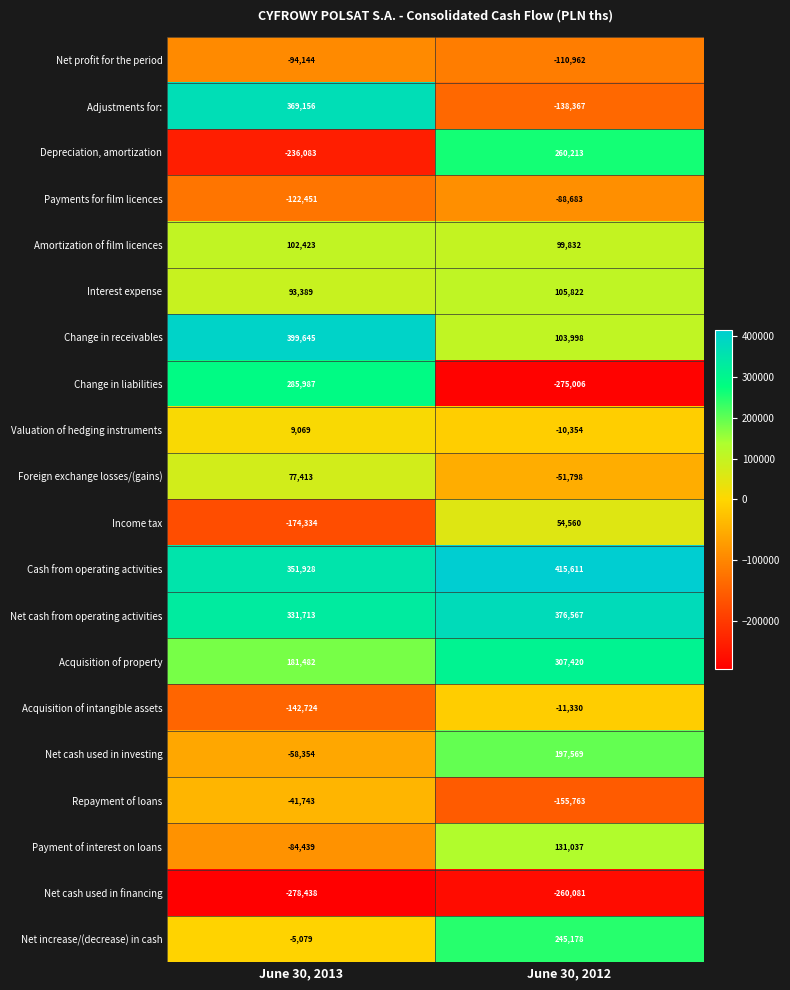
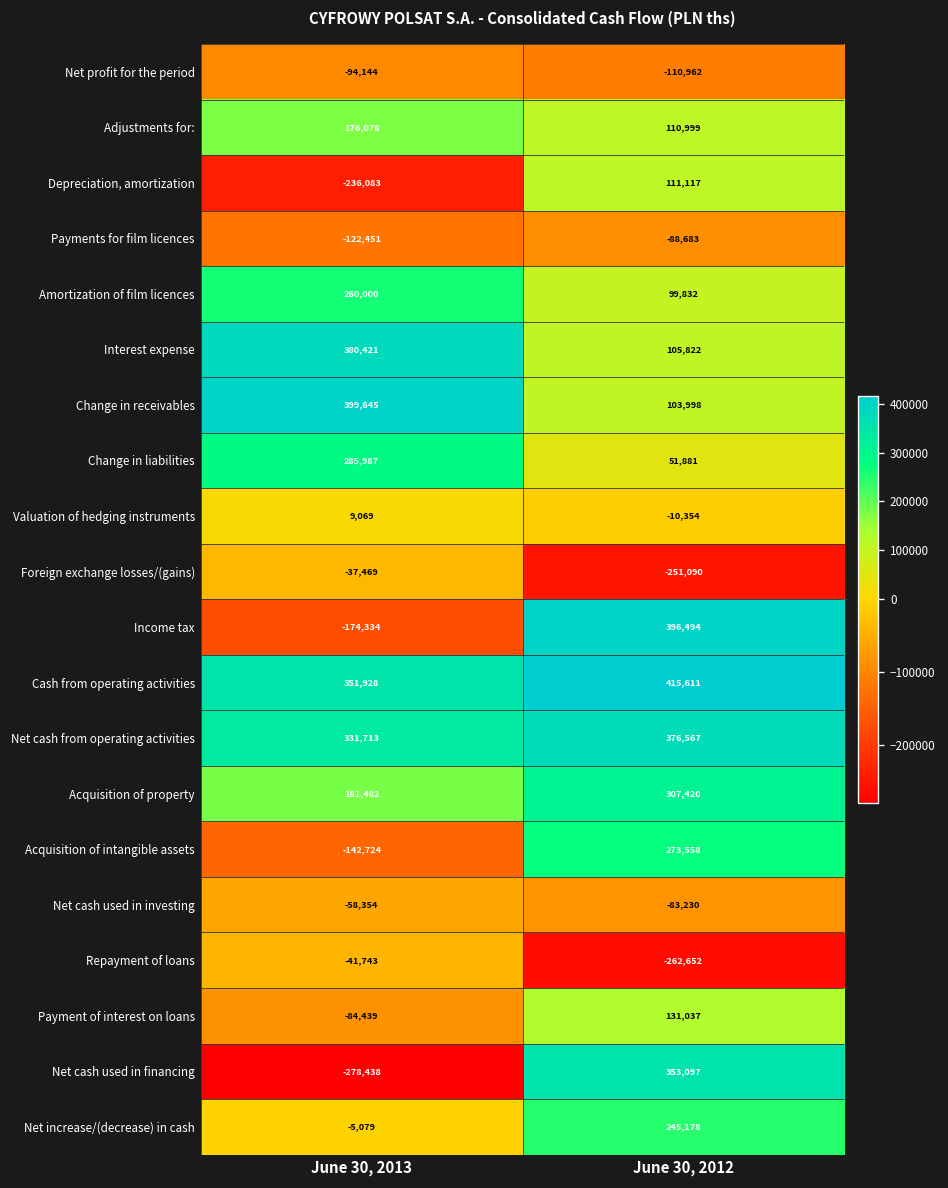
  {
    "Net profit for the period": {
      "June 30, 2013": "-94,144",
      "June 30, 2012": "-110,962"
    },
    "Adjustments for:": {
-     "June 30, 2013": "369,156",
-     "June 30, 2012": "-138,367"
+     "June 30, 2013": "176,078",
+     "June 30, 2012": "110,999"
    },
    "Depreciation, amortization": {
      "June 30, 2013": "-236,083",
-     "June 30, 2012": "260,213"
+     "June 30, 2012": "111,117"
    },
    "Payments for film licences": {
      "June 30, 2013": "-122,451",
      "June 30, 2012": "-88,683"
    },
    "Amortization of film licences": {
-     "June 30, 2013": "102,423",
+     "June 30, 2013": "260,000",
      "June 30, 2012": "99,832"
    },
    "Interest expense": {
-     "June 30, 2013": "93,389",
+     "June 30, 2013": "380,421",
      "June 30, 2012": "105,822"
    },
    "Change in receivables": {
      "June 30, 2013": "399,645",
      "June 30, 2012": "103,998"
    },
    "Change in liabilities": {
      "June 30, 2013": "285,987",
-     "June 30, 2012": "-275,006"
+     "June 30, 2012": "51,881"
    },
    "Valuation of hedging instruments": {
      "June 30, 2013": "9,069",
      "June 30, 2012": "-10,354"
    },
    "Foreign exchange losses/(gains)": {
-     "June 30, 2013": "77,413",
-     "June 30, 2012": "-51,798"
+     "June 30, 2013": "-37,469",
+     "June 30, 2012": "-251,090"
    },
    "Income tax": {
      "June 30, 2013": "-174,334",
-     "June 30, 2012": "54,560"
+     "June 30, 2012": "396,494"
    },
    "Cash from operating activities": {
      "June 30, 2013": "351,928",
      "June 30, 2012": "415,611"
    },
    "Net cash from operating activities": {
      "June 30, 2013": "331,713",
      "June 30, 2012": "376,567"
    },
    "Acquisition of property": {
      "June 30, 2013": "181,482",
      "June 30, 2012": "307,420"
    },
    "Acquisition of intangible assets": {
      "June 30, 2013": "-142,724",
-     "June 30, 2012": "-11,330"
+     "June 30, 2012": "273,558"
    },
    "Net cash used in investing": {
      "June 30, 2013": "-58,354",
-     "June 30, 2012": "197,569"
+     "June 30, 2012": "-83,230"
    },
    "Repayment of loans": {
      "June 30, 2013": "-41,743",
-     "June 30, 2012": "-155,763"
+     "June 30, 2012": "-262,652"
    },
    "Payment of interest on loans": {
      "June 30, 2013": "-84,439",
      "June 30, 2012": "131,037"
    },
    "Net cash used in financing": {
      "June 30, 2013": "-278,438",
-     "June 30, 2012": "-260,081"
+     "June 30, 2012": "353,097"
    },
    "Net increase/(decrease) in cash": {
      "June 30, 2013": "-5,079",
      "June 30, 2012": "245,178"
    }
  }
